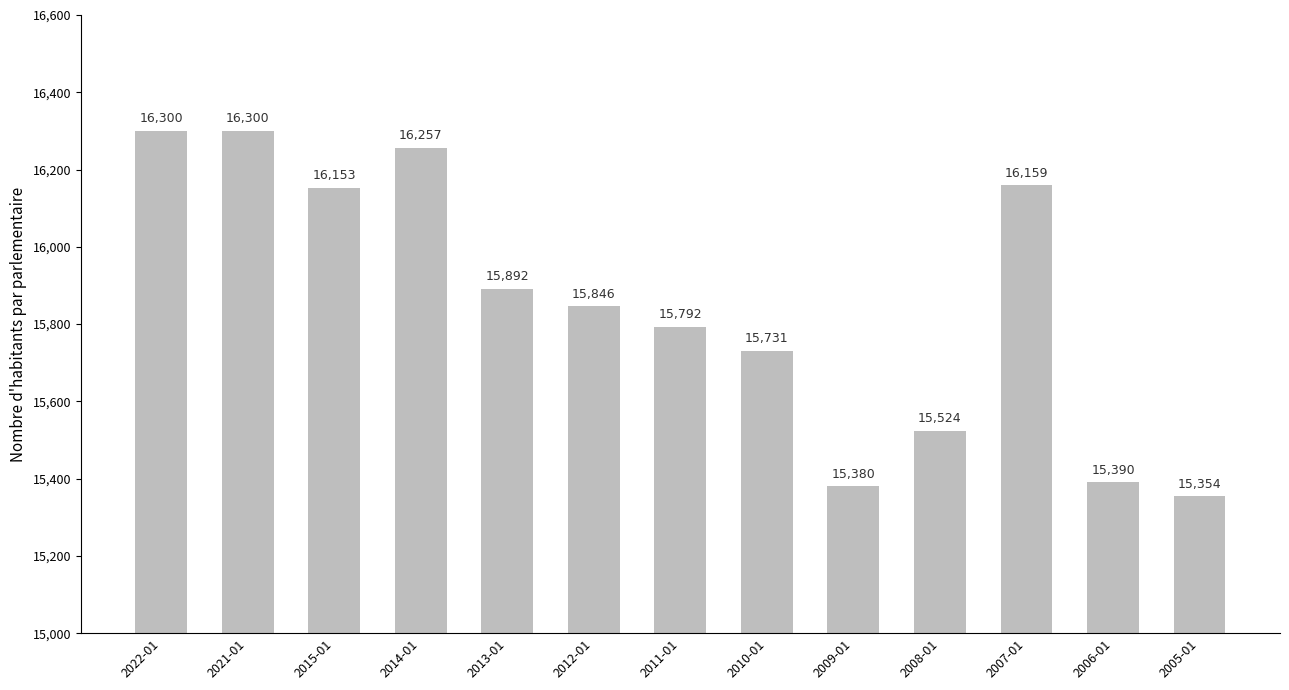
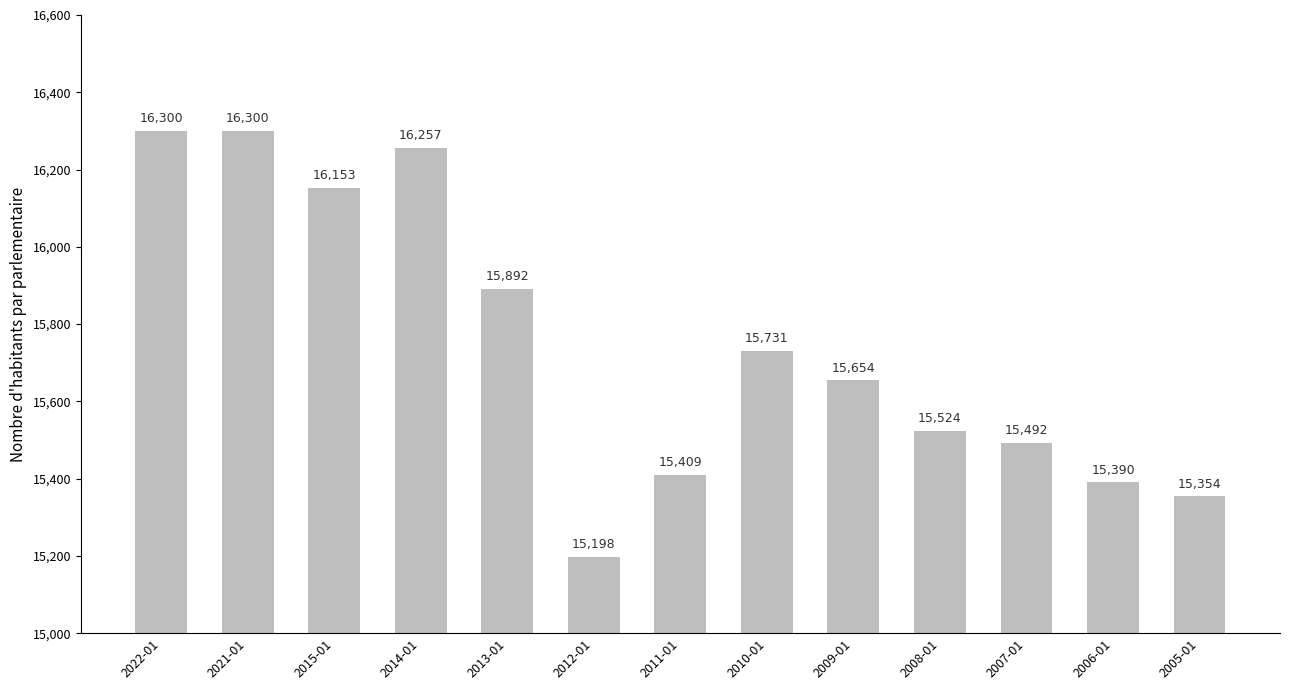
  {
    "2022-01": "16,300",
    "2021-01": "16,300",
    "2015-01": "16,153",
    "2014-01": "16,257",
    "2013-01": "15,892",
-   "2012-01": "15,846",
-   "2011-01": "15,792",
+   "2012-01": "15,198",
+   "2011-01": "15,409",
    "2010-01": "15,731",
-   "2009-01": "15,380",
+   "2009-01": "15,654",
    "2008-01": "15,524",
-   "2007-01": "16,159",
+   "2007-01": "15,492",
    "2006-01": "15,390",
    "2005-01": "15,354"
  }
